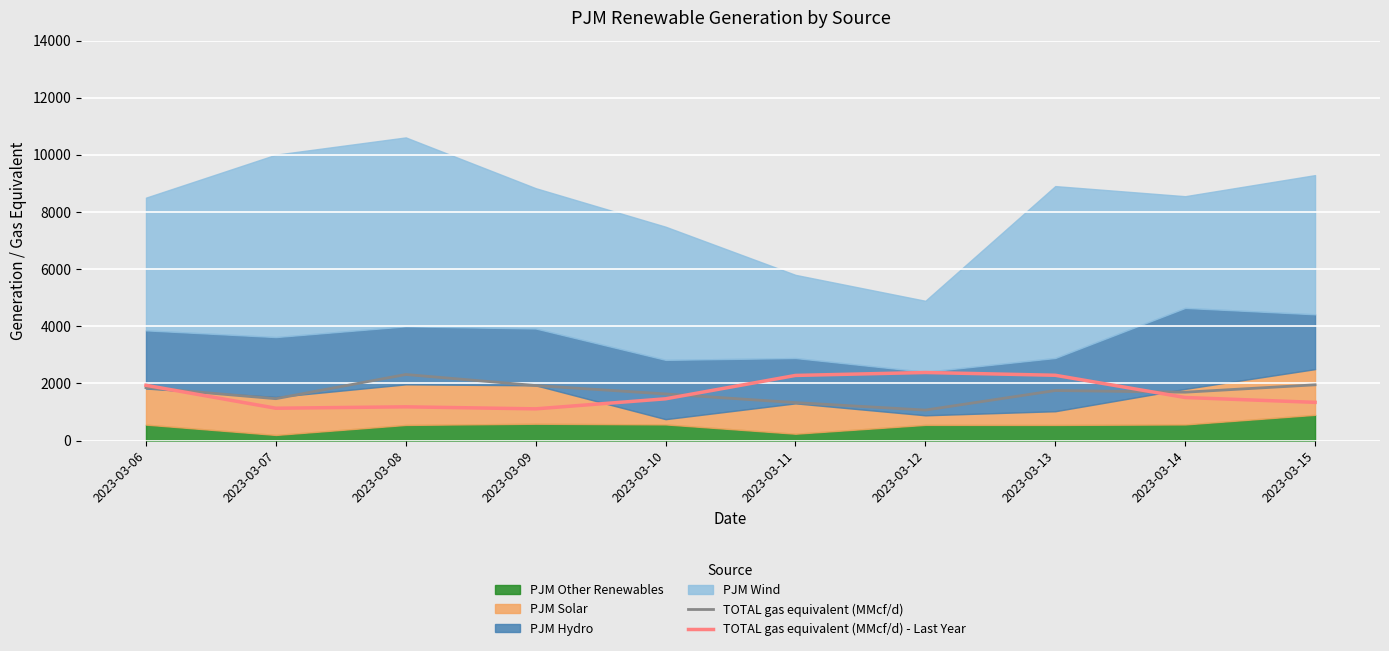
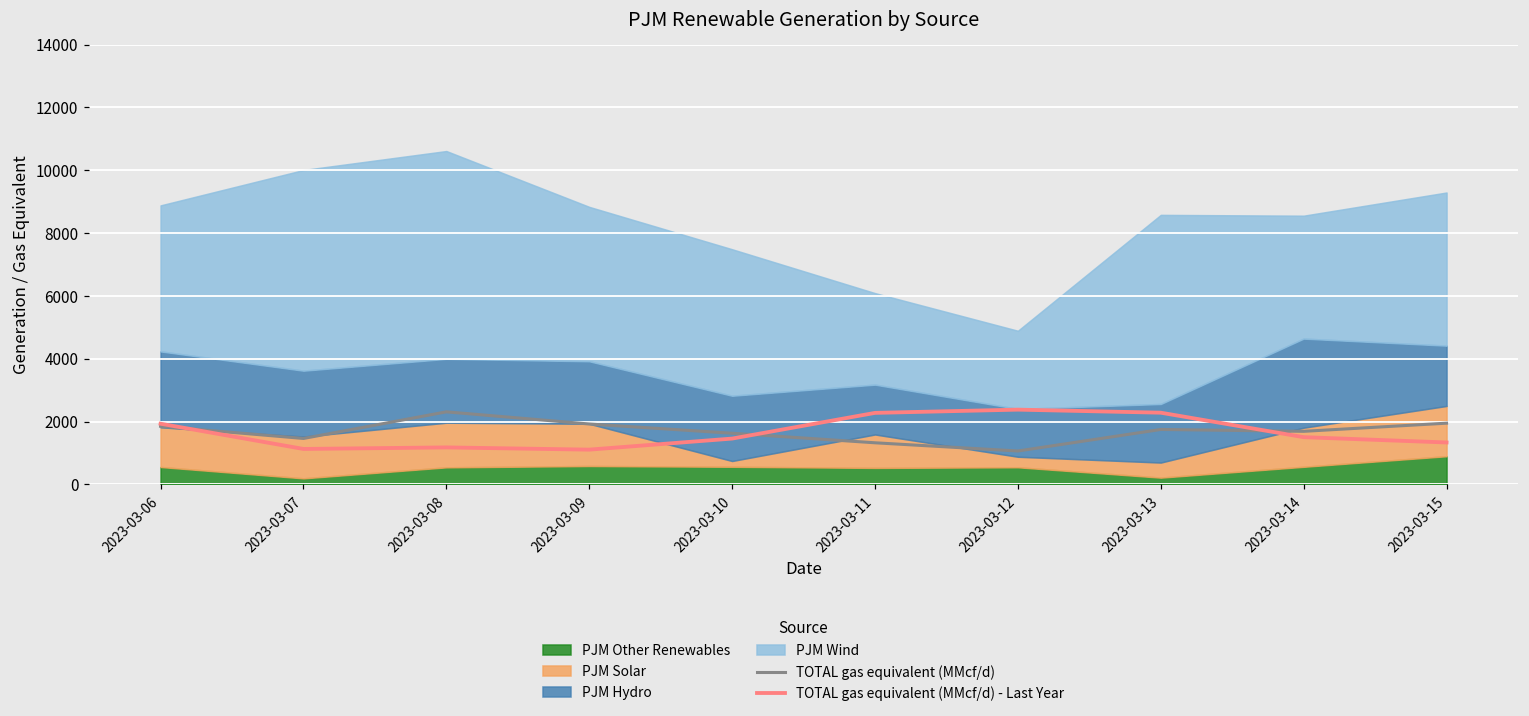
  {
    "PJM Other Renewables": {
      "2023-03-06": 600,
      "2023-03-07": 200,
      "2023-03-08": 500,
      "2023-03-09": 600,
      "2023-03-10": 600,
-     "2023-03-11": 200,
+     "2023-03-11": 500,
      "2023-03-12": 500,
-     "2023-03-13": 500,
+     "2023-03-13": 200,
      "2023-03-14": 600,
      "2023-03-15": 900
    },
    "TOTAL gas equivalent (MMcf/d)": {
      "2023-03-08": 2300,
      "2023-03-10": 1600,
      "2023-03-12": 1100,
      "2023-03-13": 1800,
      "2023-03-14": 1700,
      "2023-03-15": 2000
    },
    "PJM Hydro": {
-     "2023-03-06": 2000,
+     "2023-03-06": 2400,
      "2023-03-07": 2100,
      "2023-03-08": 2000,
      "2023-03-09": 2000,
      "2023-03-10": 2100,
      "2023-03-11": 1600,
      "2023-03-13": 1900,
      "2023-03-14": 2800,
      "2023-03-15": 1900
    },
    "PJM Wind": {
      "2023-03-06": 4600,
      "2023-03-07": 6400,
      "2023-03-08": 6600,
      "2023-03-09": 4900,
      "2023-03-10": 4700,
      "2023-03-11": 2900,
      "2023-03-12": 2500,
      "2023-03-13": 6000,
      "2023-03-14": 3900,
      "2023-03-15": 4900
    }
  }
